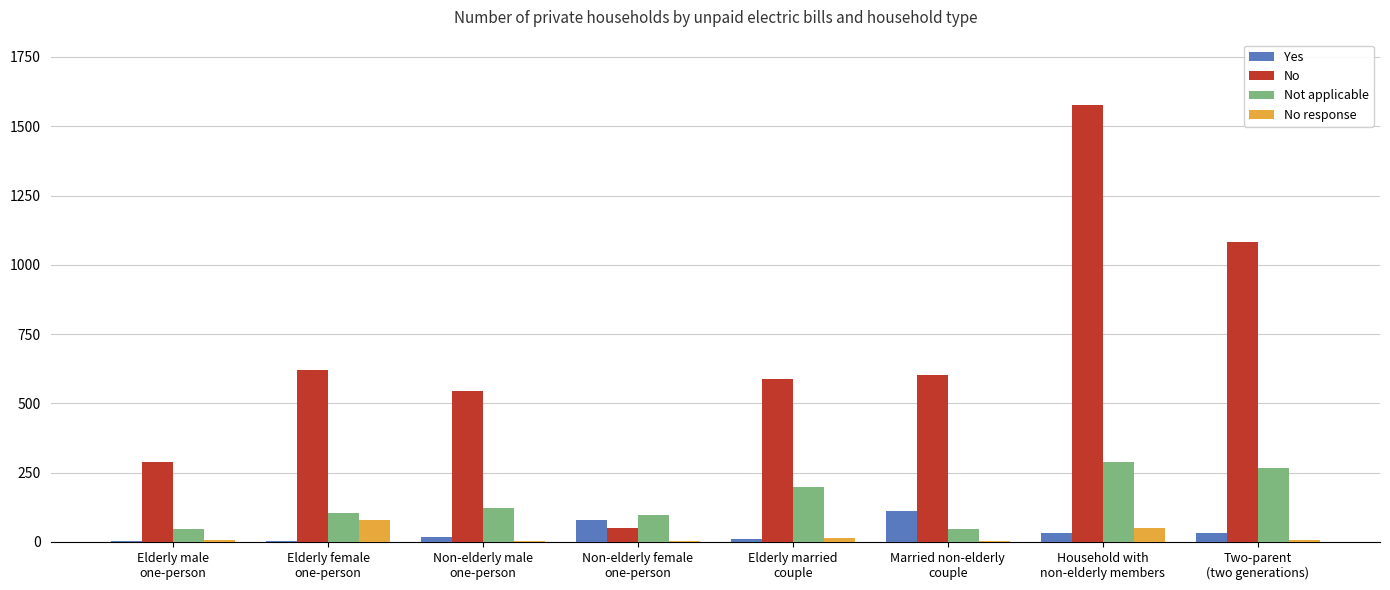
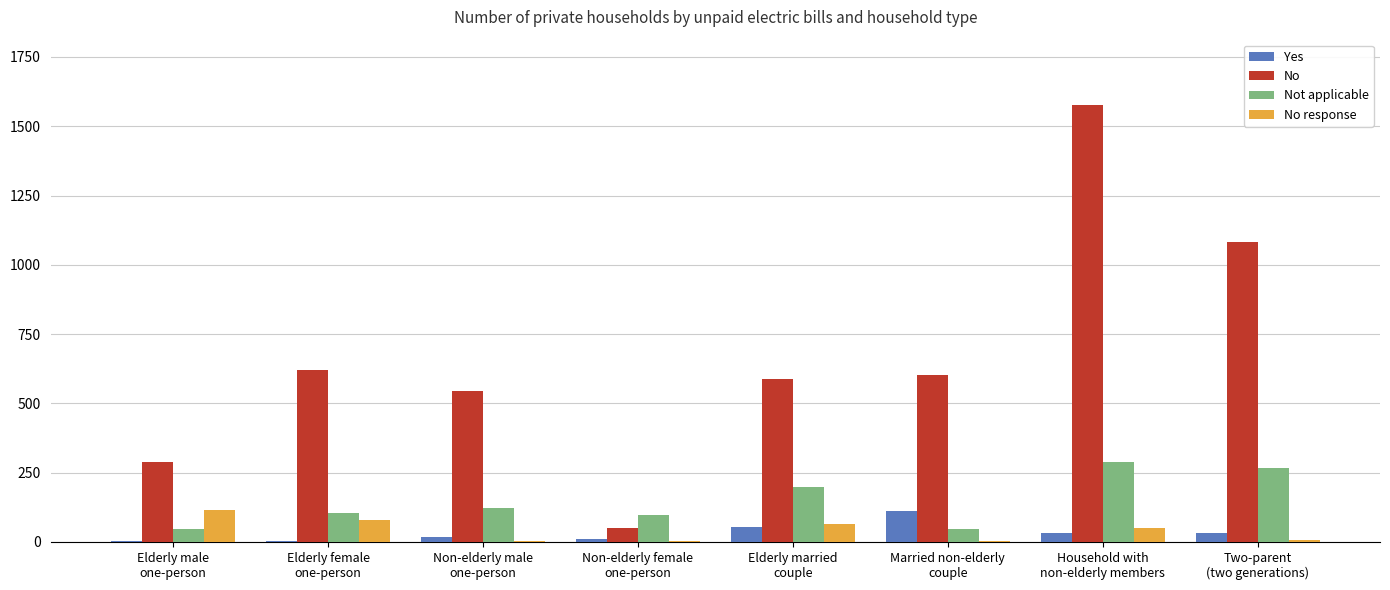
  {
    "Yes": {
      "Non-elderly male one-person": 20,
-     "Non-elderly female one-person": 80,
-     "Elderly married couple": 10,
+     "Non-elderly female one-person": 10,
+     "Elderly married couple": 50,
      "Married non-elderly couple": 110,
      "Household with non-elderly members": 30,
      "Two-parent (two generations)": 30
    },
    "No": {
      "Elderly male one-person": 290,
      "Elderly female one-person": 620,
      "Non-elderly male one-person": 550,
      "Non-elderly female one-person": 50,
      "Elderly married couple": 590,
      "Married non-elderly couple": 600,
      "Household with non-elderly members": 1580,
      "Two-parent (two generations)": 1080
    },
    "Not applicable": {
      "Elderly male one-person": 50,
      "Elderly female one-person": 100,
      "Non-elderly male one-person": 120,
      "Non-elderly female one-person": 100,
      "Elderly married couple": 200,
      "Married non-elderly couple": 50,
      "Household with non-elderly members": 290,
      "Two-parent (two generations)": 270
    },
    "No response": {
-     "Elderly male one-person": 10,
+     "Elderly male one-person": 110,
      "Elderly female one-person": 80,
-     "Elderly married couple": 10,
+     "Elderly married couple": 70,
      "Household with non-elderly members": 50
    }
  }
